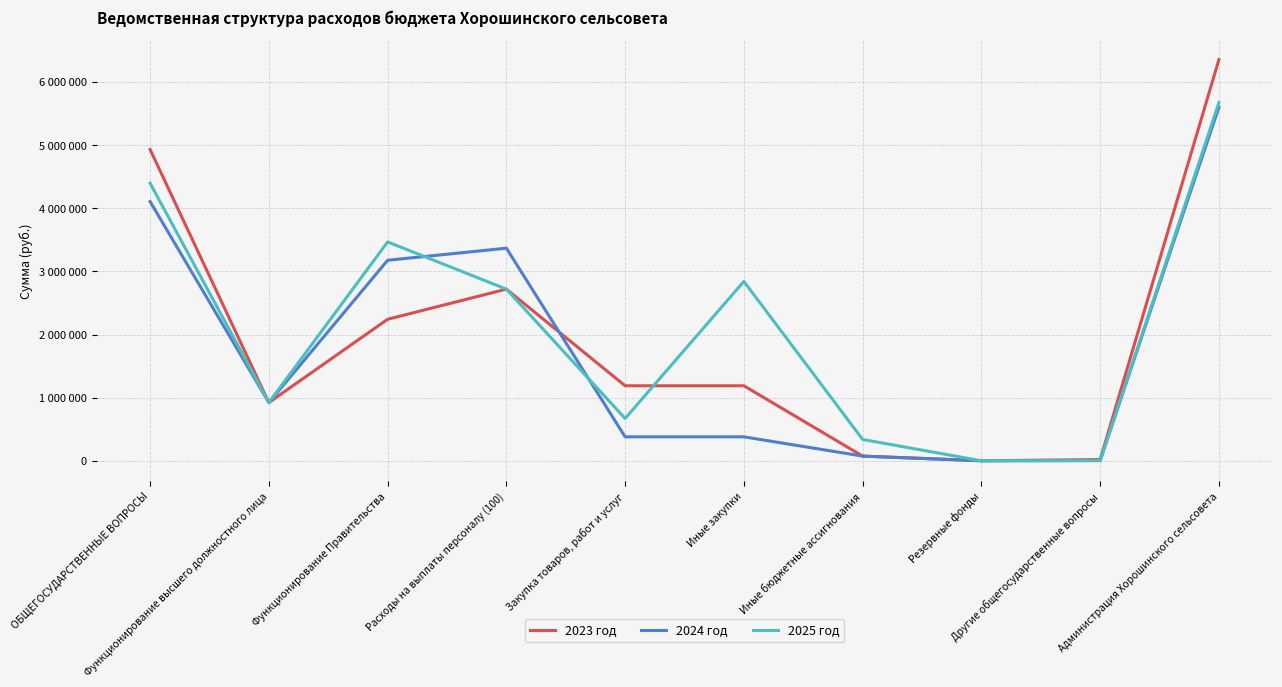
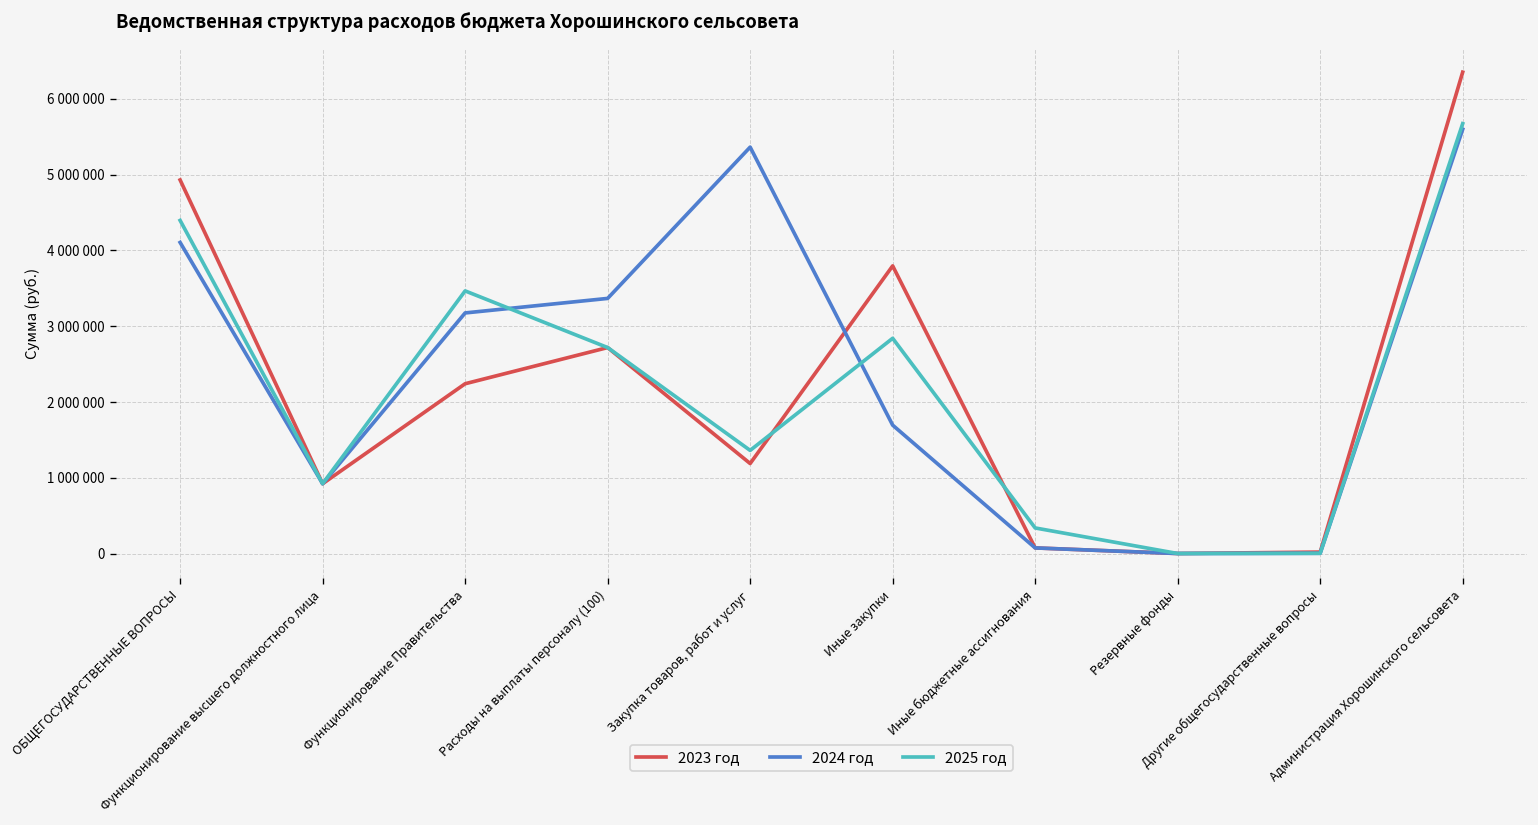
  {
    "2023 год": {
      "ОБЩЕГОСУДАРСТВЕННЫЕ ВОПРОСЫ": 4900000,
      "Функционирование Правительства": 2200000,
      "Закупка товаров, работ и услуг": 1200000,
-     "Иные закупки": 1200000,
+     "Иные закупки": 3800000,
      "Администрация Хорошинского сельсовета": 6300000
    },
    "2024 год": {
      "ОБЩЕГОСУДАРСТВЕННЫЕ ВОПРОСЫ": 4100000,
      "Функционирование Правительства": 3200000,
      "Расходы на выплаты персоналу (100)": 3400000,
-     "Закупка товаров, работ и услуг": 400000,
-     "Иные закупки": 400000,
+     "Закупка товаров, работ и услуг": 5400000,
+     "Иные закупки": 1700000,
      "Администрация Хорошинского сельсовета": 5600000
    },
    "2025 год": {
      "ОБЩЕГОСУДАРСТВЕННЫЕ ВОПРОСЫ": 4400000,
      "Функционирование Правительства": 3500000,
-     "Закупка товаров, работ и услуг": 700000,
+     "Закупка товаров, работ и услуг": 1400000,
      "Иные закупки": 2800000,
      "Иные бюджетные ассигнования": 300000,
      "Администрация Хорошинского сельсовета": 5700000
    }
  }
